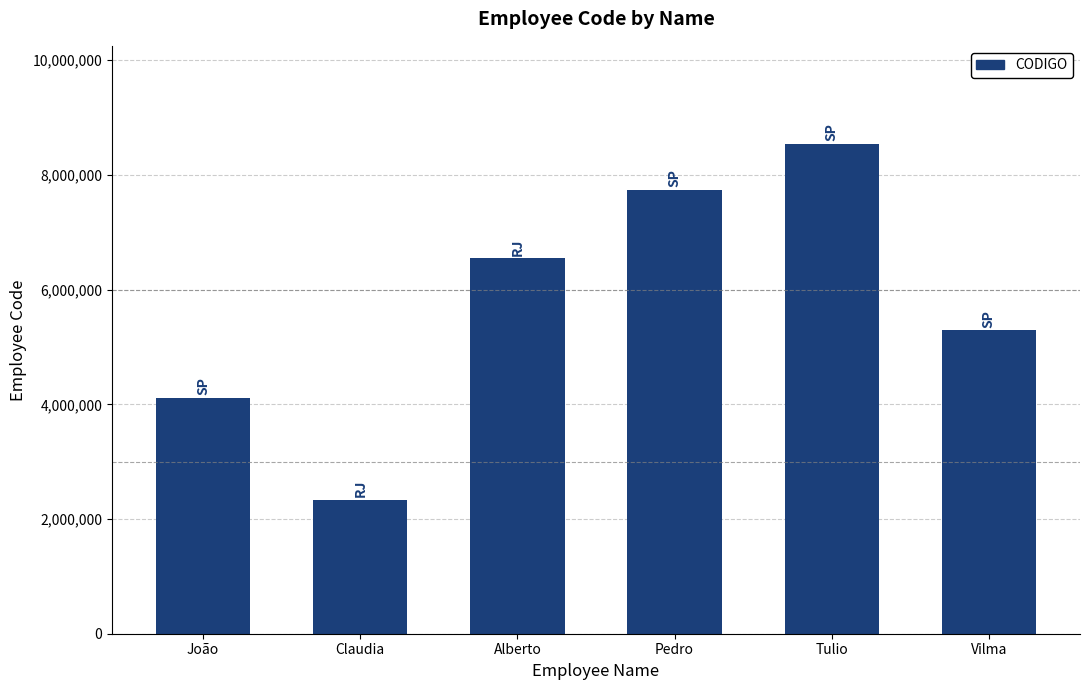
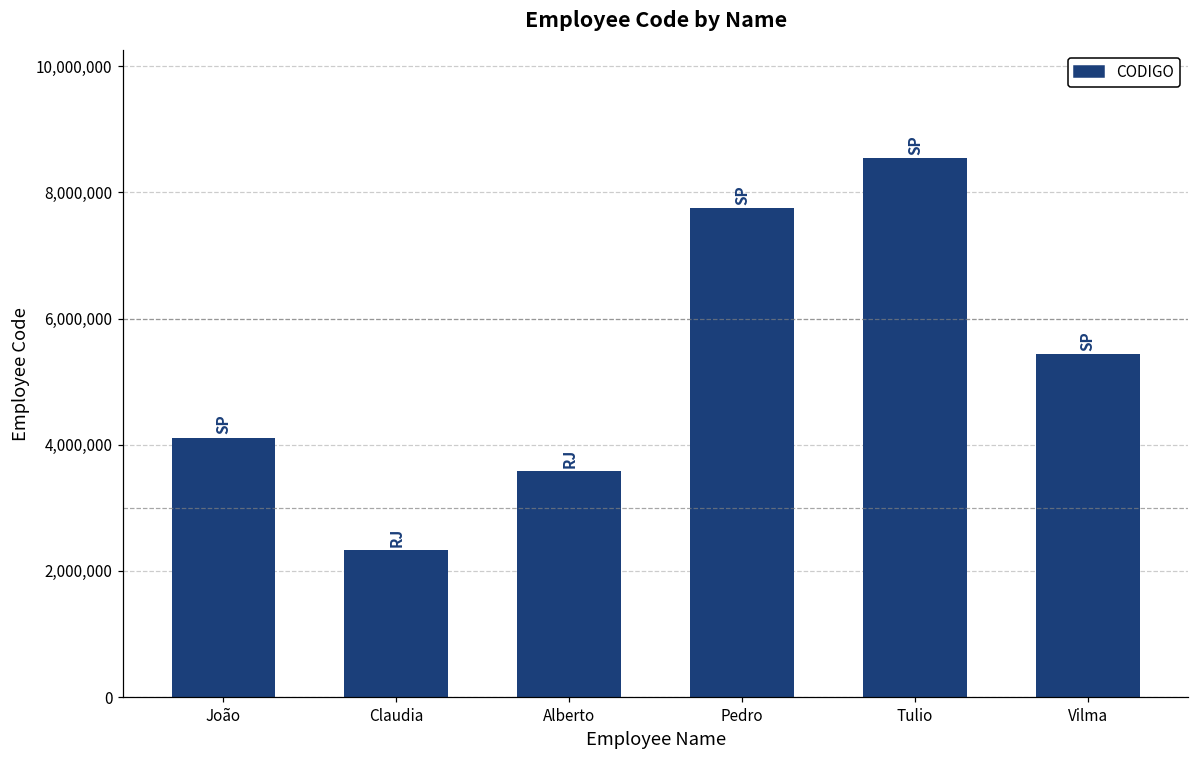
  {
    "João": "4,100,000",
    "Claudia": "2,300,000",
-   "Alberto": "6,500,000",
+   "Alberto": "3,600,000",
    "Pedro": "7,700,000",
    "Tulio": "8,500,000",
-   "Vilma": "5,300,000"
+   "Vilma": "5,400,000"
  }
